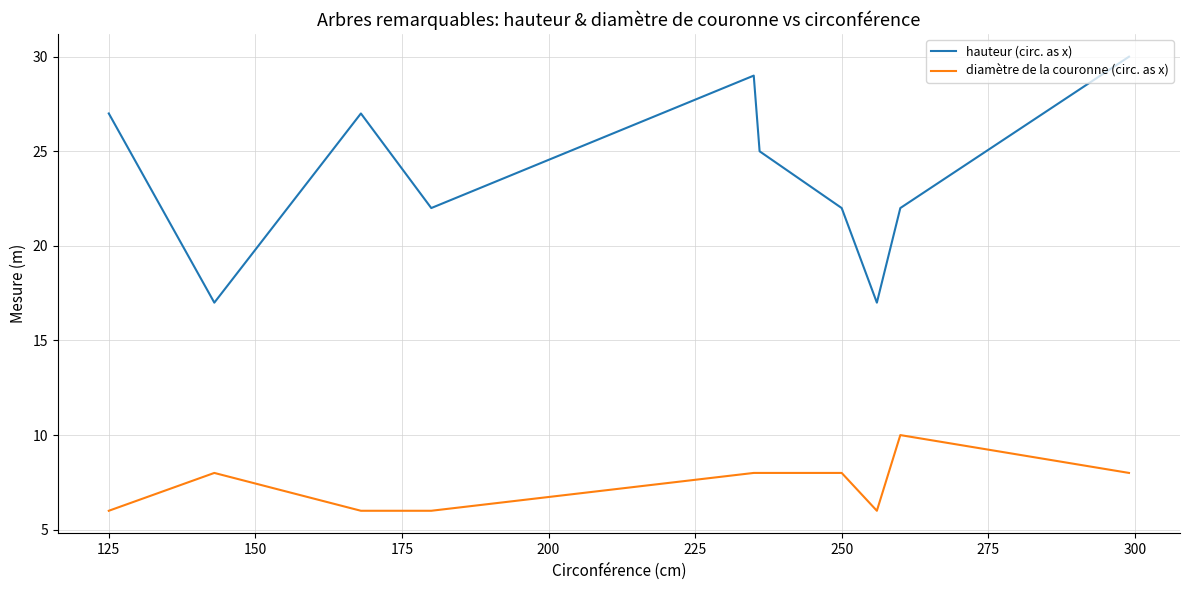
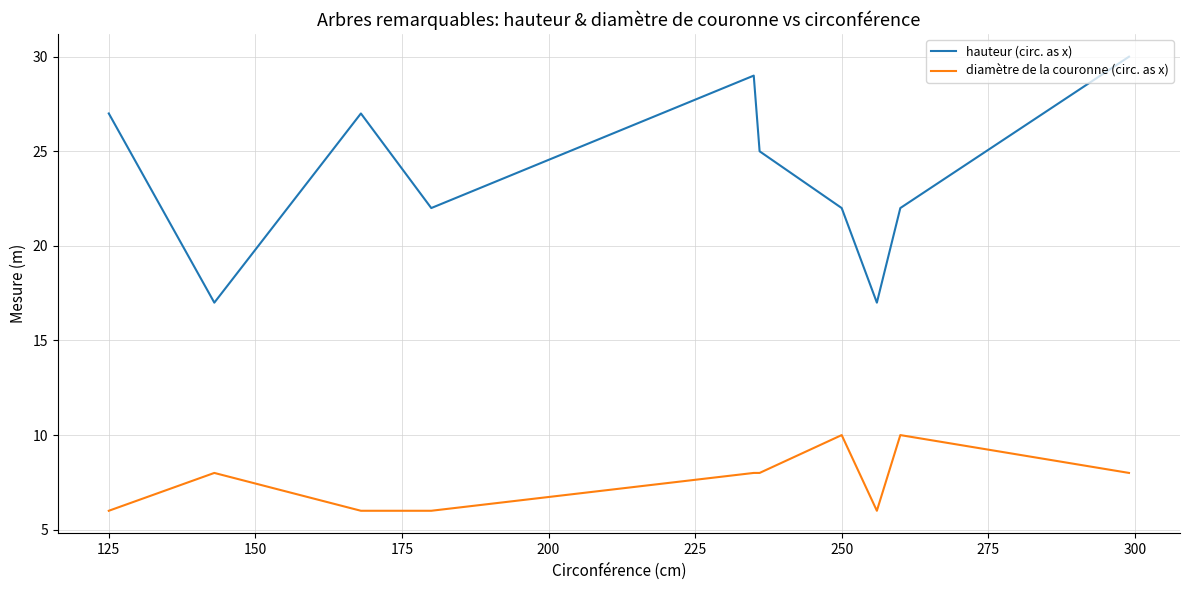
  {
    "hauteur (circ. as x)": {
      "125": 27,
      "250": 22
    },
    "diamètre de la couronne (circ. as x)": {
      "125": 6,
-     "250": 8
+     "250": 10
    }
  }
